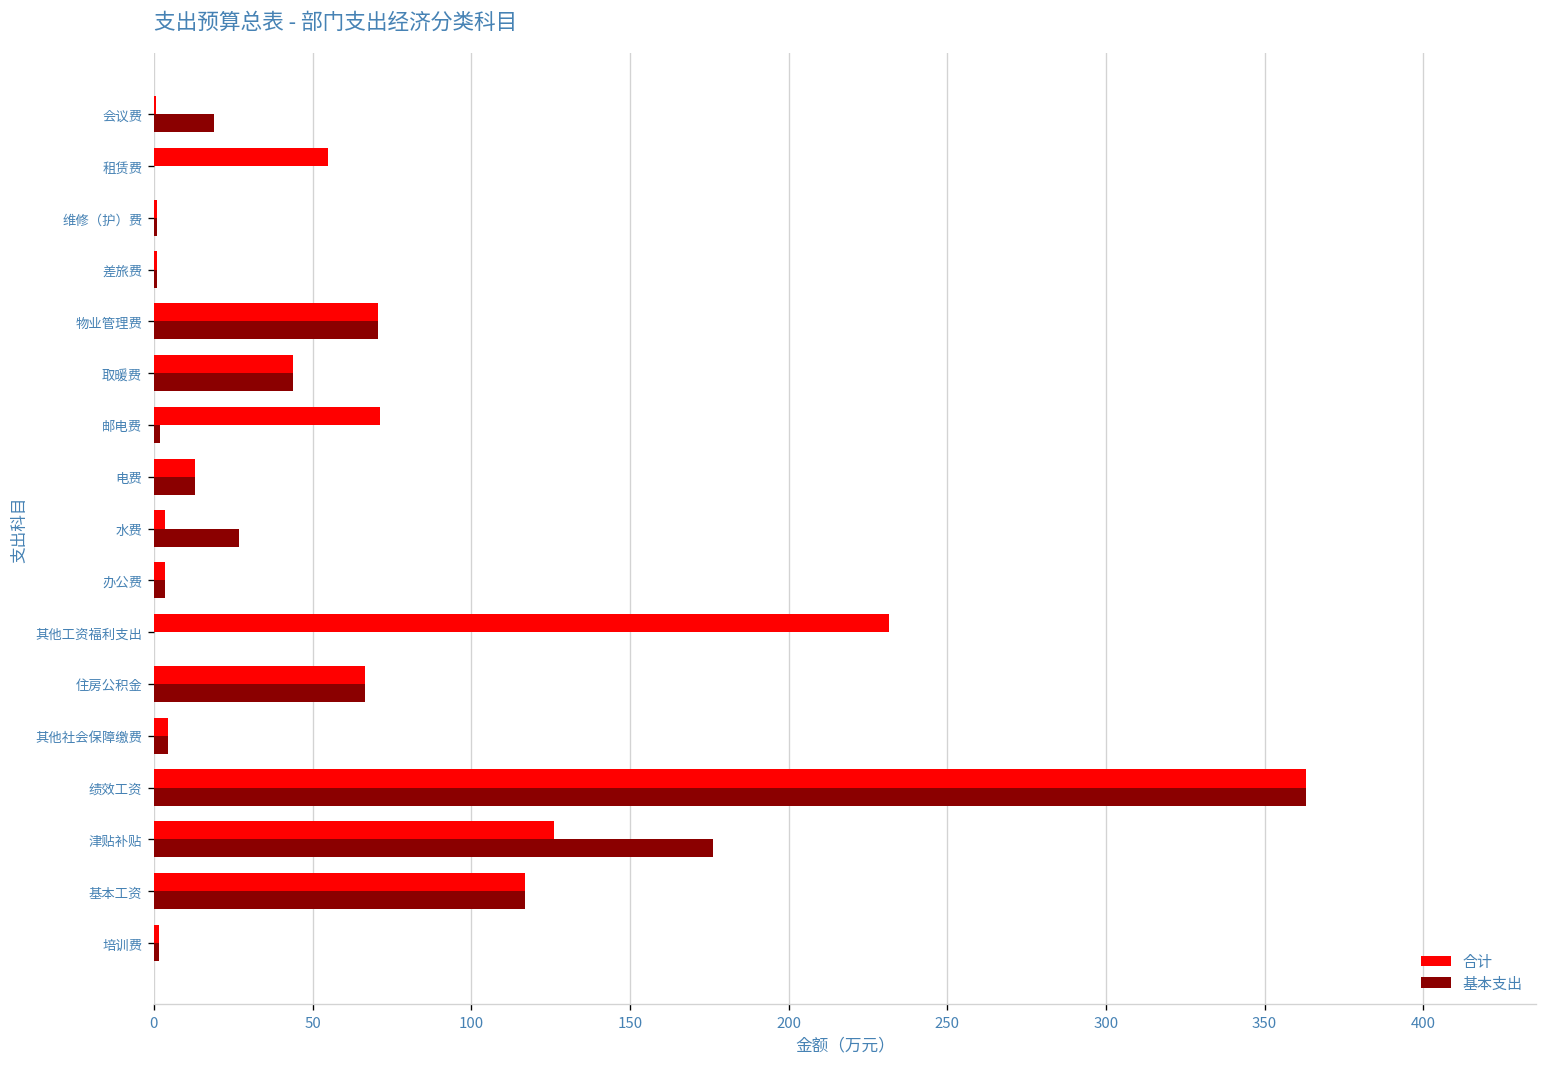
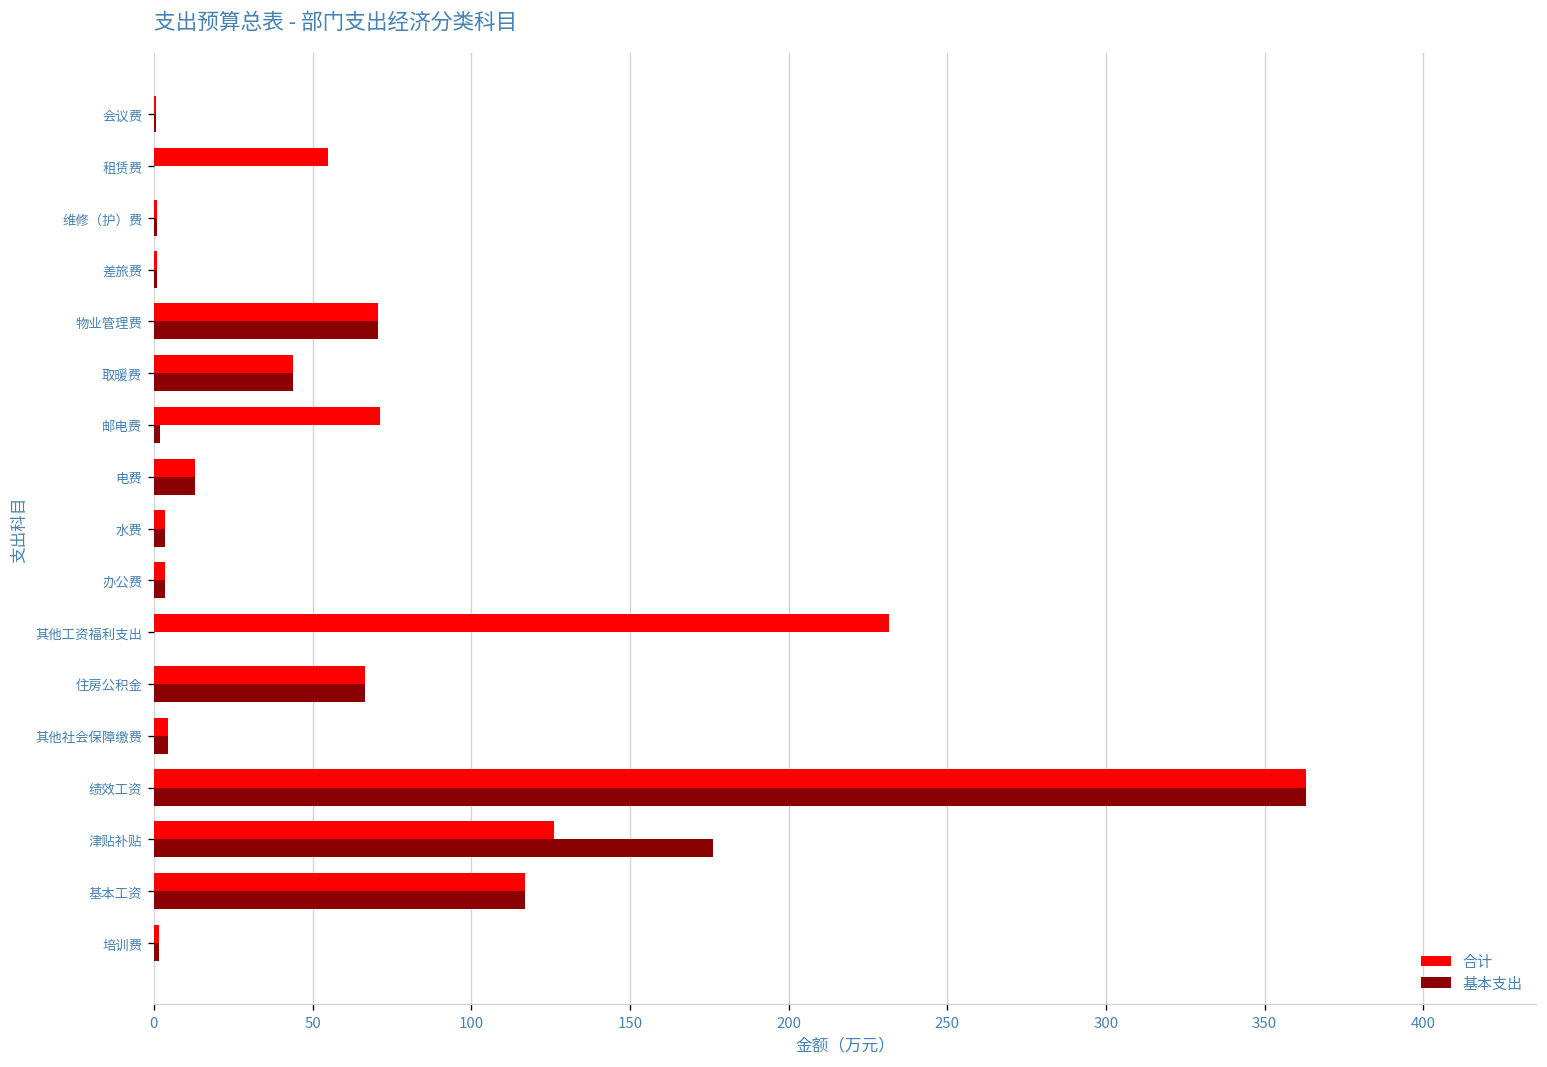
  {
    "合计": {
      "租赁费": 55,
      "物业管理费": 71,
      "取暖费": 44,
      "邮电费": 71,
      "电费": 13,
      "水费": 4,
      "办公费": 3,
      "其他工资福利支出": 232,
      "住房公积金": 67,
      "其他社会保障缴费": 4,
      "绩效工资": 363,
      "津贴补贴": 126,
      "基本工资": 117,
      "培训费": 2
    },
    "基本支出": {
-     "会议费": 19,
+     "会议费": 1,
      "租赁费": 0,
      "物业管理费": 71,
      "取暖费": 44,
      "邮电费": 2,
      "电费": 13,
-     "水费": 27,
+     "水费": 4,
      "办公费": 3,
      "其他工资福利支出": 0,
      "住房公积金": 67,
      "其他社会保障缴费": 4,
      "绩效工资": 363,
      "津贴补贴": 176,
      "基本工资": 117,
      "培训费": 2
    }
  }
